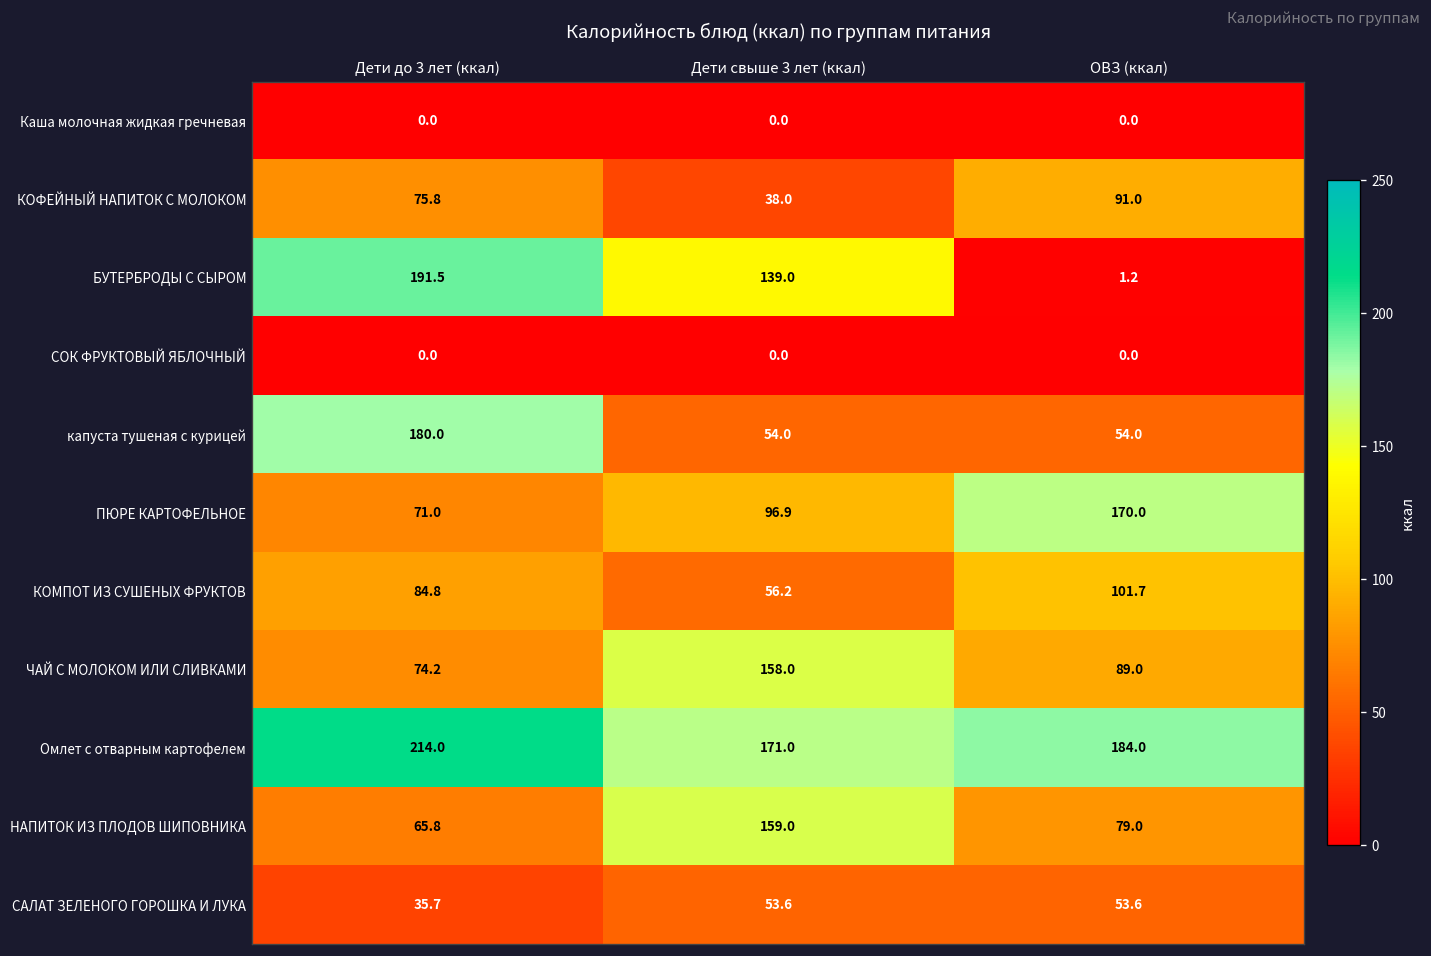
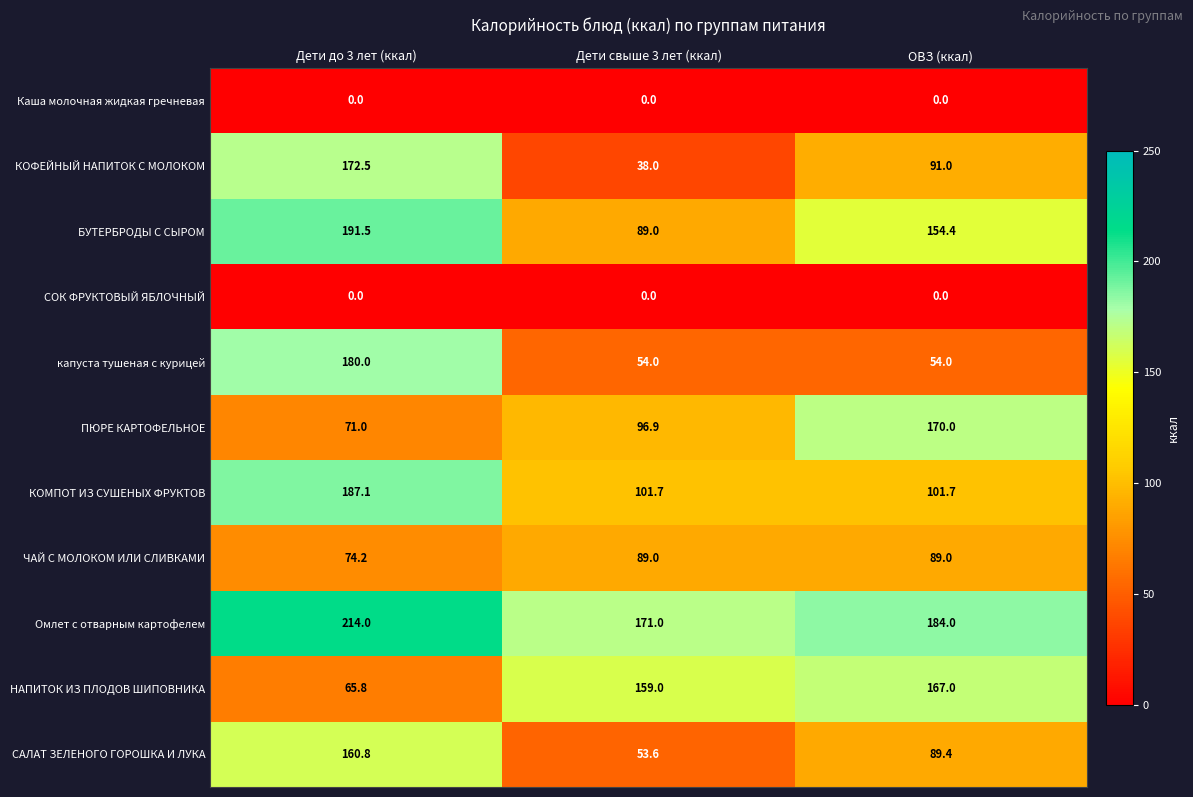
  {
    "Каша молочная жидкая гречневая": {
      "Дети до 3 лет (ккал)": 0.0,
      "Дети свыше 3 лет (ккал)": 0.0,
      "ОВЗ (ккал)": 0.0
    },
    "КОФЕЙНЫЙ НАПИТОК С МОЛОКОМ": {
-     "Дети до 3 лет (ккал)": 75.8,
+     "Дети до 3 лет (ккал)": 172.5,
      "Дети свыше 3 лет (ккал)": 38.0,
      "ОВЗ (ккал)": 91.0
    },
    "БУТЕРБРОДЫ С СЫРОМ": {
      "Дети до 3 лет (ккал)": 191.5,
-     "Дети свыше 3 лет (ккал)": 139.0,
-     "ОВЗ (ккал)": 1.2
+     "Дети свыше 3 лет (ккал)": 89.0,
+     "ОВЗ (ккал)": 154.4
    },
    "СОК ФРУКТОВЫЙ ЯБЛОЧНЫЙ": {
      "Дети до 3 лет (ккал)": 0.0,
      "Дети свыше 3 лет (ккал)": 0.0,
      "ОВЗ (ккал)": 0.0
    },
    "капуста тушеная с курицей": {
      "Дети до 3 лет (ккал)": 180.0,
      "Дети свыше 3 лет (ккал)": 54.0,
      "ОВЗ (ккал)": 54.0
    },
    "ПЮРЕ КАРТОФЕЛЬНОЕ": {
      "Дети до 3 лет (ккал)": 71.0,
      "Дети свыше 3 лет (ккал)": 96.9,
      "ОВЗ (ккал)": 170.0
    },
    "КОМПОТ ИЗ СУШЕНЫХ ФРУКТОВ": {
-     "Дети до 3 лет (ккал)": 84.8,
-     "Дети свыше 3 лет (ккал)": 56.2,
+     "Дети до 3 лет (ккал)": 187.1,
+     "Дети свыше 3 лет (ккал)": 101.7,
      "ОВЗ (ккал)": 101.7
    },
    "ЧАЙ С МОЛОКОМ ИЛИ СЛИВКАМИ": {
      "Дети до 3 лет (ккал)": 74.2,
-     "Дети свыше 3 лет (ккал)": 158.0,
+     "Дети свыше 3 лет (ккал)": 89.0,
      "ОВЗ (ккал)": 89.0
    },
    "Омлет с отварным картофелем": {
      "Дети до 3 лет (ккал)": 214.0,
      "Дети свыше 3 лет (ккал)": 171.0,
      "ОВЗ (ккал)": 184.0
    },
    "НАПИТОК ИЗ ПЛОДОВ ШИПОВНИКА": {
      "Дети до 3 лет (ккал)": 65.8,
      "Дети свыше 3 лет (ккал)": 159.0,
-     "ОВЗ (ккал)": 79.0
+     "ОВЗ (ккал)": 167.0
    },
    "САЛАТ ЗЕЛЕНОГО ГОРОШКА И ЛУКА": {
-     "Дети до 3 лет (ккал)": 35.7,
+     "Дети до 3 лет (ккал)": 160.8,
      "Дети свыше 3 лет (ккал)": 53.6,
-     "ОВЗ (ккал)": 53.6
+     "ОВЗ (ккал)": 89.4
    }
  }
